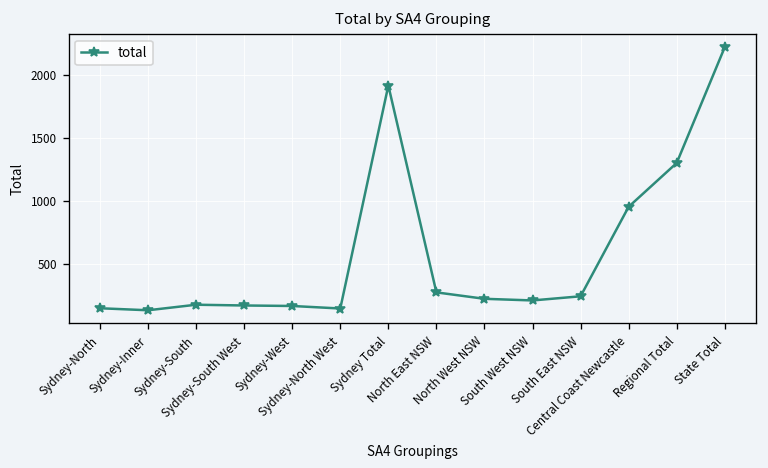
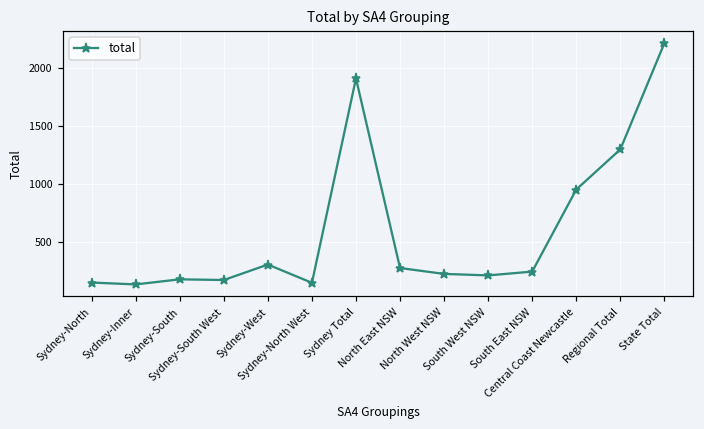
  {
    "Sydney-North": 150,
    "Sydney-Inner": 130,
    "Sydney-South": 170,
    "Sydney-South West": 170,
-   "Sydney-West": 160,
+   "Sydney-West": 300,
    "Sydney-North West": 140,
    "Sydney Total": 1910,
    "North East NSW": 270,
    "North West NSW": 220,
    "South West NSW": 210,
    "South East NSW": 240,
    "Central Coast Newcastle": 950,
    "Regional Total": 1300,
    "State Total": 2220
  }
